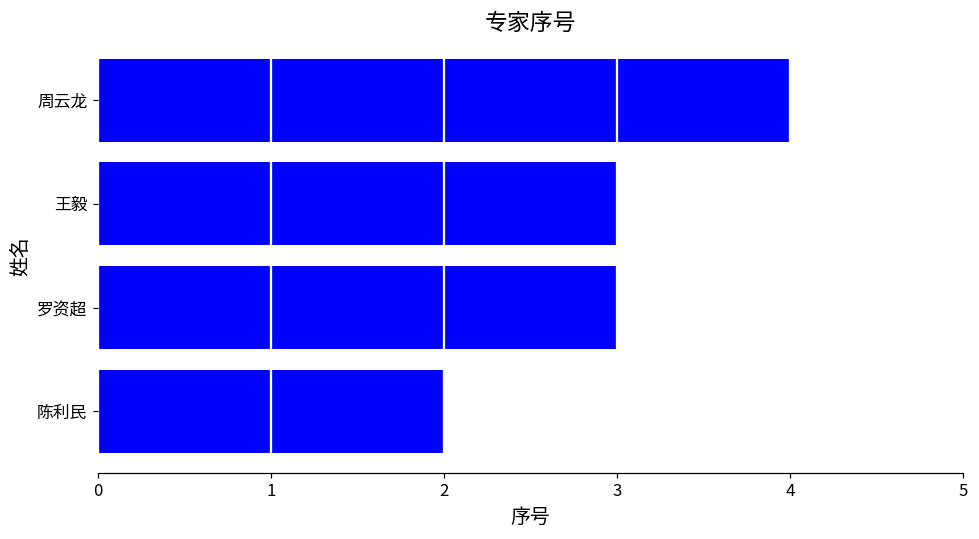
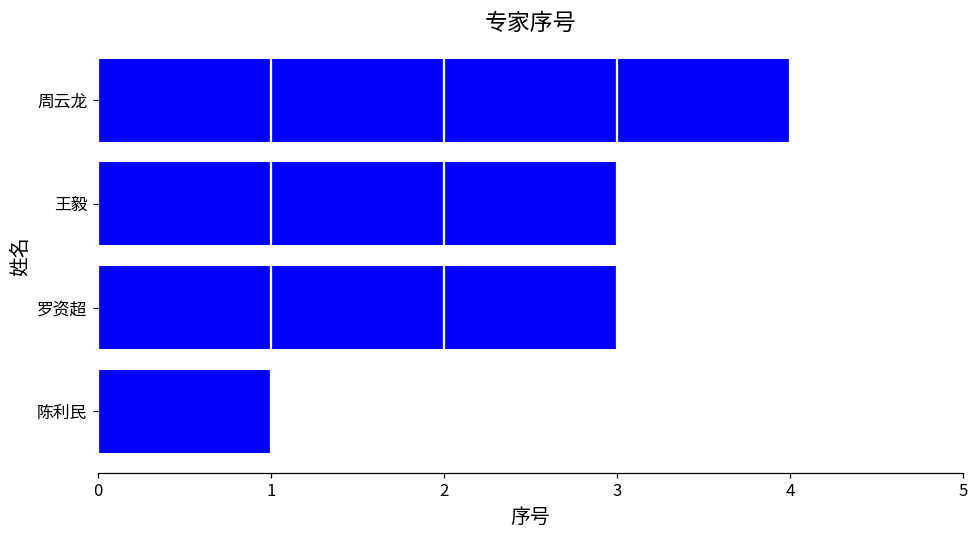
  {
    "周云龙": 4,
    "王毅": 3,
    "罗资超": 3,
-   "陈利民": 2
+   "陈利民": 1
  }
